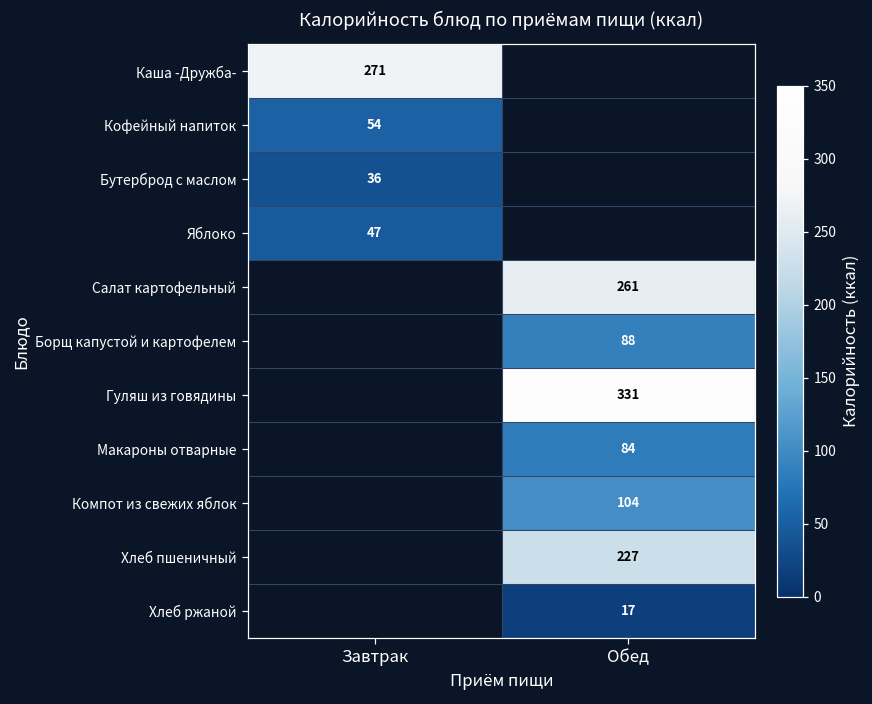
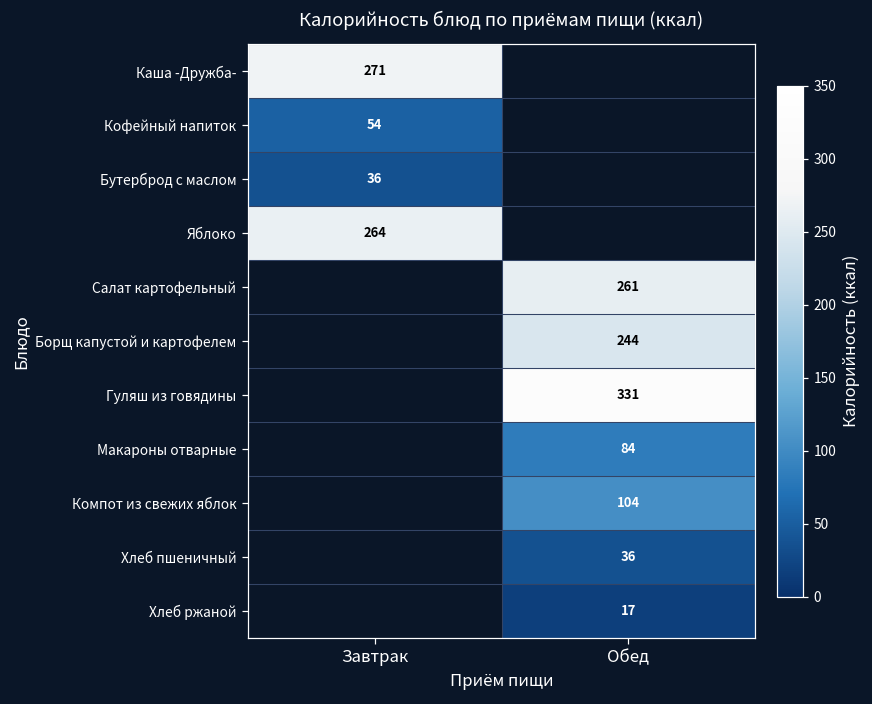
  {
    "Каша -Дружба-": {
      "Завтрак": 271
    },
    "Кофейный напиток": {
      "Завтрак": 54
    },
    "Бутерброд с маслом": {
      "Завтрак": 36
    },
    "Яблоко": {
-     "Завтрак": 47
+     "Завтрак": 264
    },
    "Салат картофельный": {
      "Обед": 261
    },
    "Борщ капустой и картофелем": {
-     "Обед": 88
+     "Обед": 244
    },
    "Гуляш из говядины": {
      "Обед": 331
    },
    "Макароны отварные": {
      "Обед": 84
    },
    "Компот из свежих яблок": {
      "Обед": 104
    },
    "Хлеб пшеничный": {
-     "Обед": 227
+     "Обед": 36
    },
    "Хлеб ржаной": {
      "Обед": 17
    }
  }
